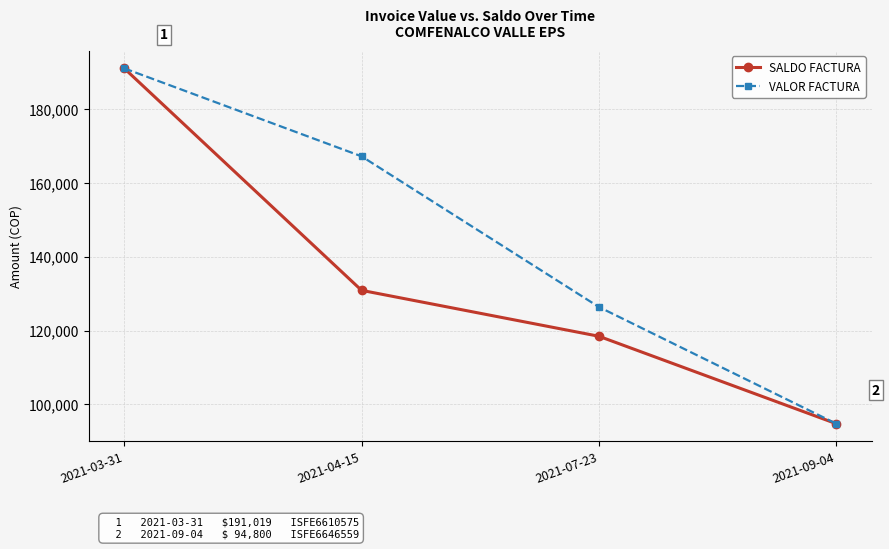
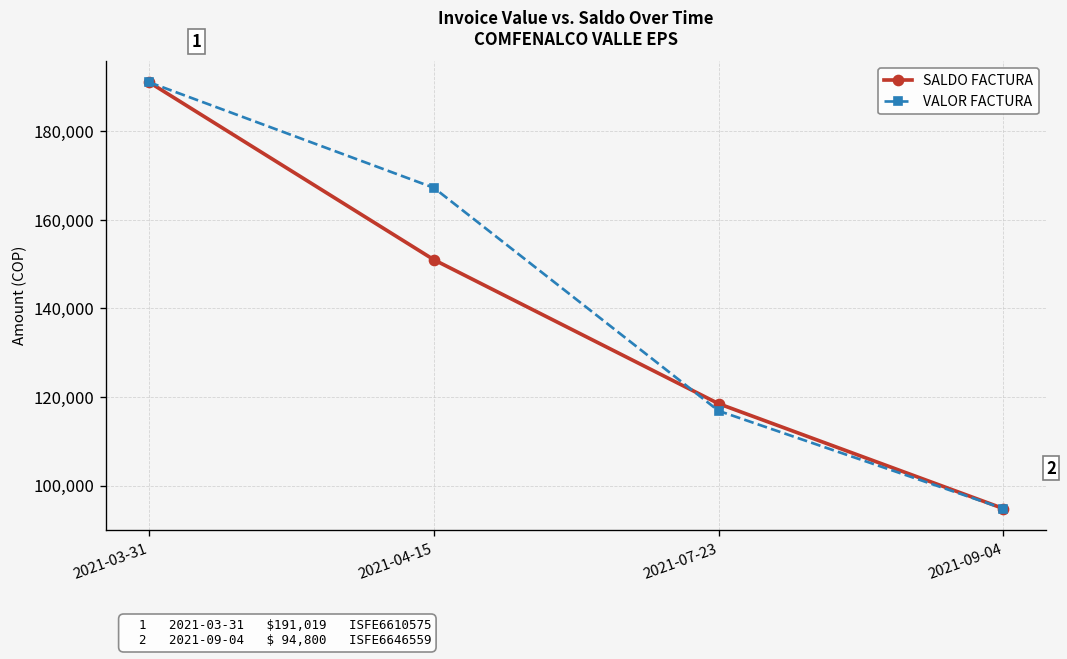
  {
    "SALDO FACTURA": {
-     "2021-04-15": "131,000",
+     "2021-04-15": "151,000",
      "2021-07-23": "118,000"
    },
    "VALOR FACTURA": {
      "2021-04-15": "167,000",
-     "2021-07-23": "126,000"
+     "2021-07-23": "117,000"
    }
  }
